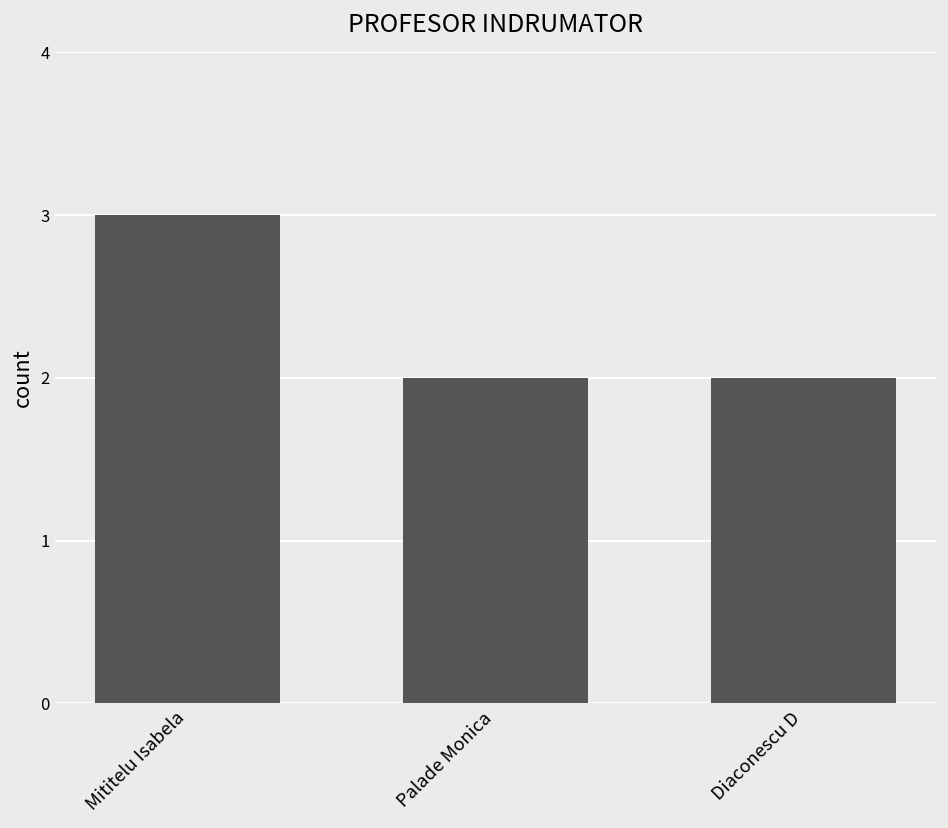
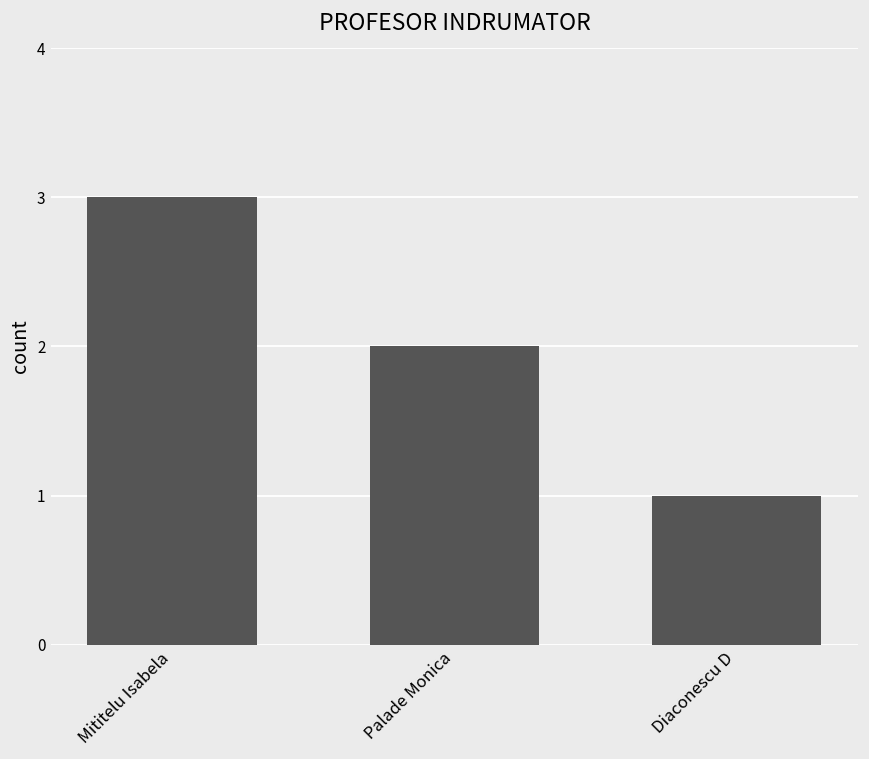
  {
    "Mititelu Isabela": 3,
    "Palade Monica": 2,
-   "Diaconescu D": 2
+   "Diaconescu D": 1
  }
